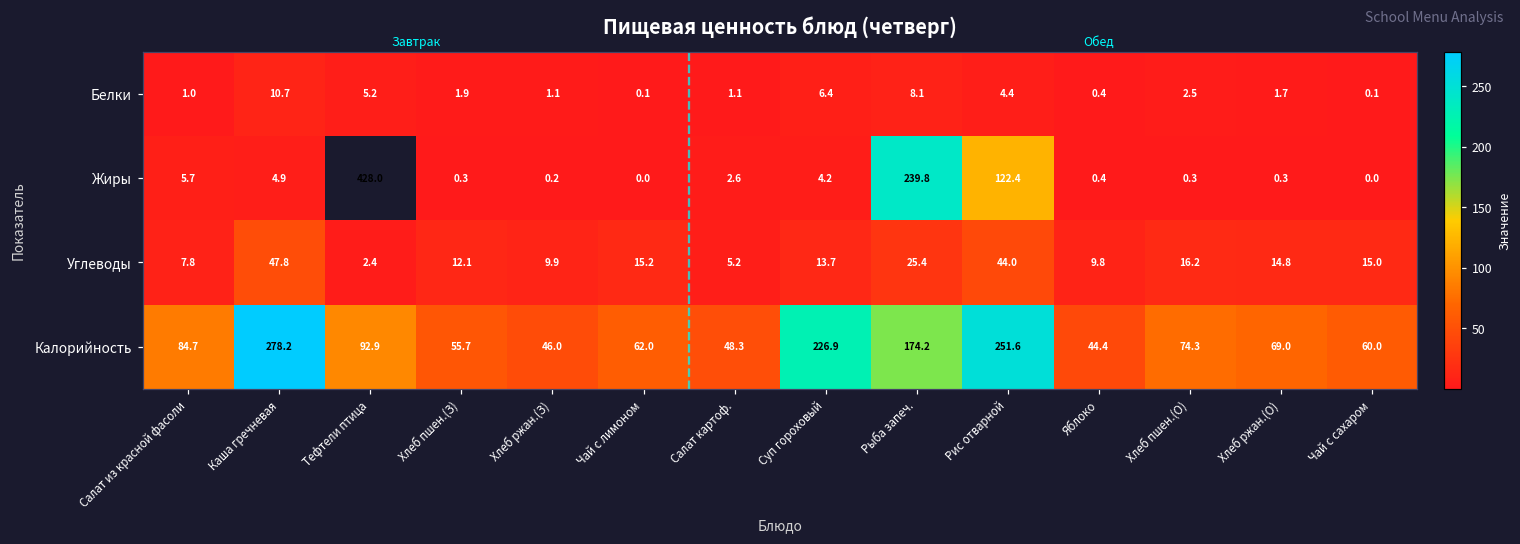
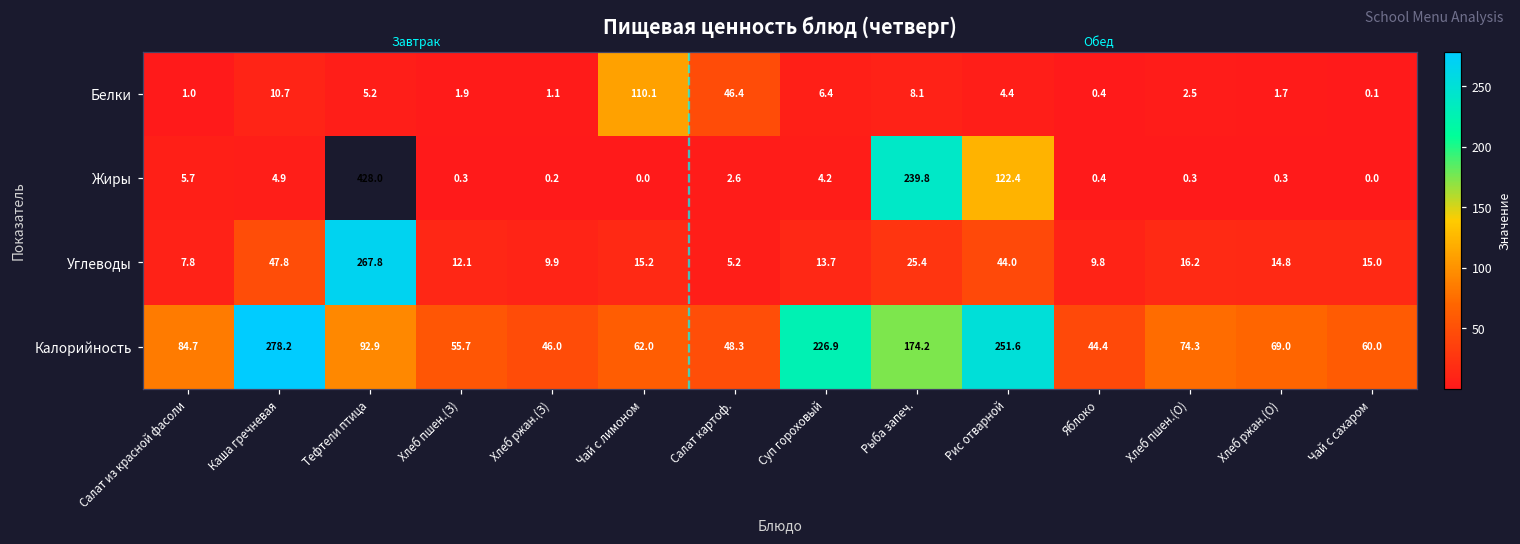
  {
    "Белки": {
      "Салат из красной фасоли": 1.0,
      "Каша гречневая": 10.7,
      "Тефтели птица": 5.2,
      "Хлеб пшен.(З)": 1.9,
      "Хлеб ржан.(З)": 1.1,
-     "Чай с лимоном": 0.1,
-     "Салат картоф.": 1.1,
+     "Чай с лимоном": 110.1,
+     "Салат картоф.": 46.4,
      "Суп гороховый": 6.4,
      "Рыба запеч.": 8.1,
      "Рис отварной": 4.4,
      "Яблоко": 0.4,
      "Хлеб пшен.(О)": 2.5,
      "Хлеб ржан.(О)": 1.7,
      "Чай с сахаром": 0.1
    },
    "Жиры": {
      "Салат из красной фасоли": 5.7,
      "Каша гречневая": 4.9,
      "Хлеб пшен.(З)": 0.3,
      "Хлеб ржан.(З)": 0.2,
      "Чай с лимоном": 0.0,
      "Салат картоф.": 2.6,
      "Суп гороховый": 4.2,
      "Рыба запеч.": 239.8,
      "Рис отварной": 122.4,
      "Яблоко": 0.4,
      "Хлеб пшен.(О)": 0.3,
      "Хлеб ржан.(О)": 0.3,
      "Чай с сахаром": 0.0
    },
    "Углеводы": {
      "Салат из красной фасоли": 7.8,
      "Каша гречневая": 47.8,
-     "Тефтели птица": 2.4,
+     "Тефтели птица": 267.8,
      "Хлеб пшен.(З)": 12.1,
      "Хлеб ржан.(З)": 9.9,
      "Чай с лимоном": 15.2,
      "Салат картоф.": 5.2,
      "Суп гороховый": 13.7,
      "Рыба запеч.": 25.4,
      "Рис отварной": 44.0,
      "Яблоко": 9.8,
      "Хлеб пшен.(О)": 16.2,
      "Хлеб ржан.(О)": 14.8,
      "Чай с сахаром": 15.0
    },
    "Калорийность": {
      "Салат из красной фасоли": 84.7,
      "Каша гречневая": 278.2,
      "Тефтели птица": 92.9,
      "Хлеб пшен.(З)": 55.7,
      "Хлеб ржан.(З)": 46.0,
      "Чай с лимоном": 62.0,
      "Салат картоф.": 48.3,
      "Суп гороховый": 226.9,
      "Рыба запеч.": 174.2,
      "Рис отварной": 251.6,
      "Яблоко": 44.4,
      "Хлеб пшен.(О)": 74.3,
      "Хлеб ржан.(О)": 69.0,
      "Чай с сахаром": 60.0
    }
  }
